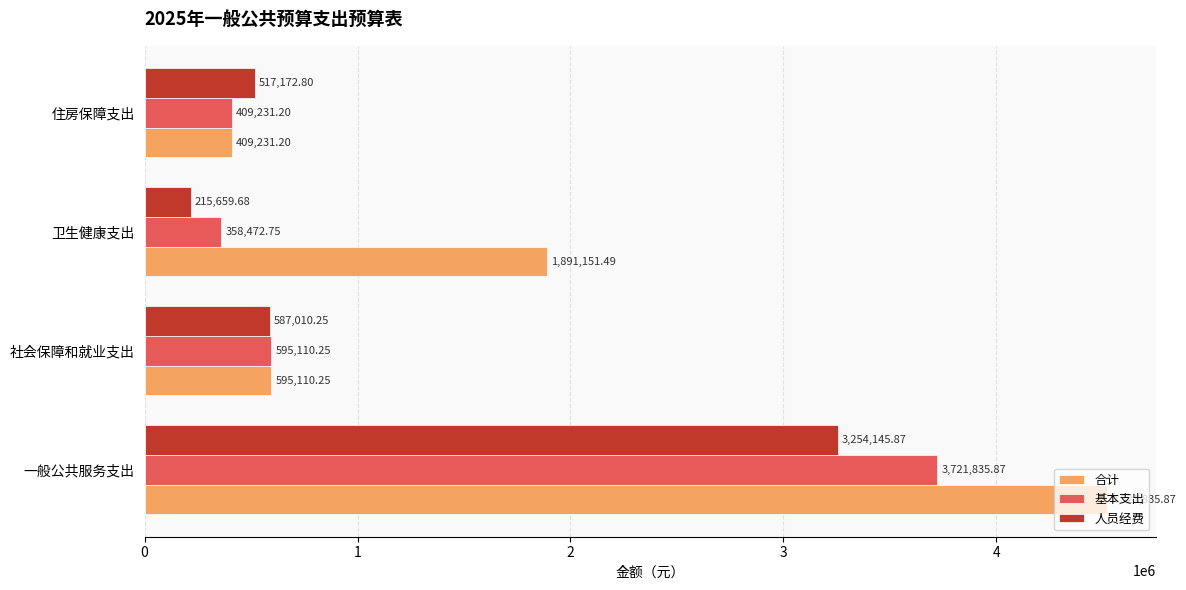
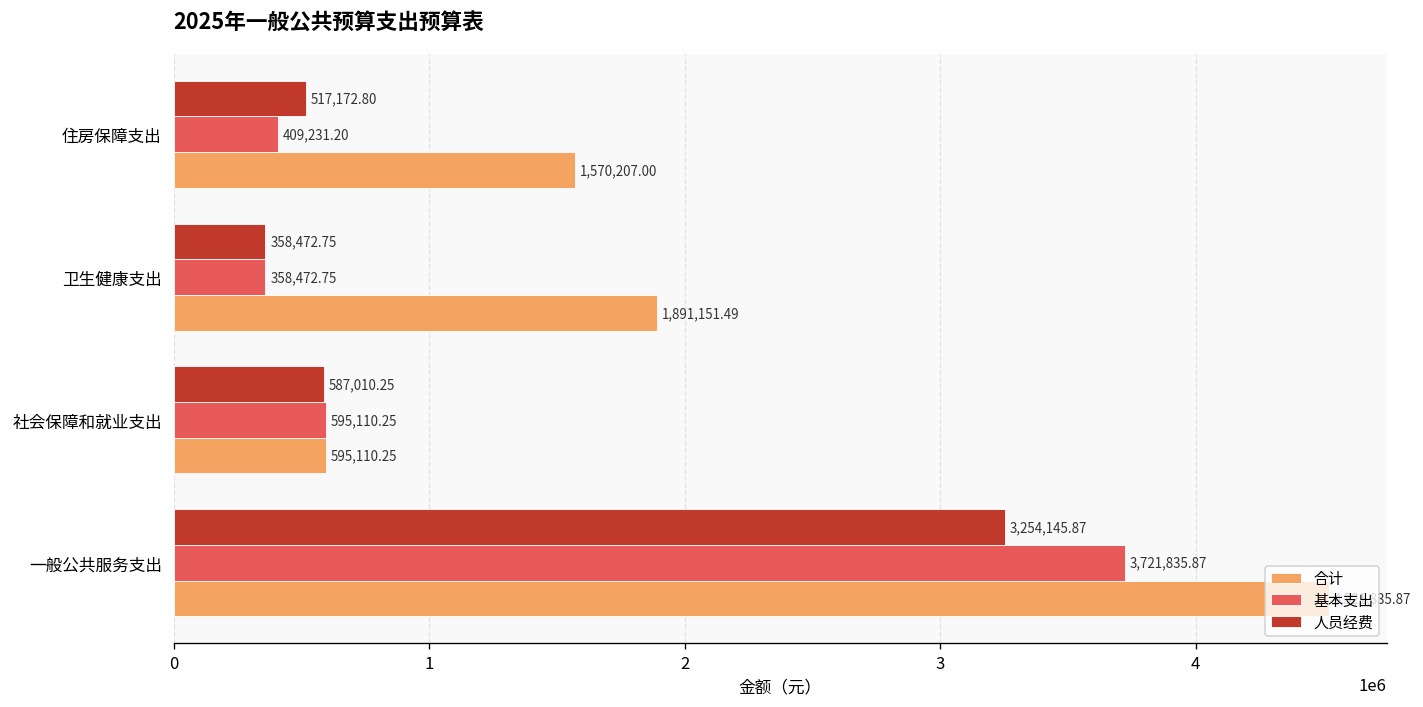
  {
    "合计": {
-     "住房保障支出": "409,231.20",
+     "住房保障支出": "1,570,207.00",
      "卫生健康支出": "1,891,151.49",
      "社会保障和就业支出": "595,110.25"
    },
    "基本支出": {
      "住房保障支出": "409,231.20",
      "卫生健康支出": "358,472.75",
      "社会保障和就业支出": "595,110.25",
      "一般公共服务支出": "3,721,835.87"
    },
    "人员经费": {
      "住房保障支出": "517,172.80",
-     "卫生健康支出": "215,659.68",
+     "卫生健康支出": "358,472.75",
      "社会保障和就业支出": "587,010.25",
      "一般公共服务支出": "3,254,145.87"
    }
  }
